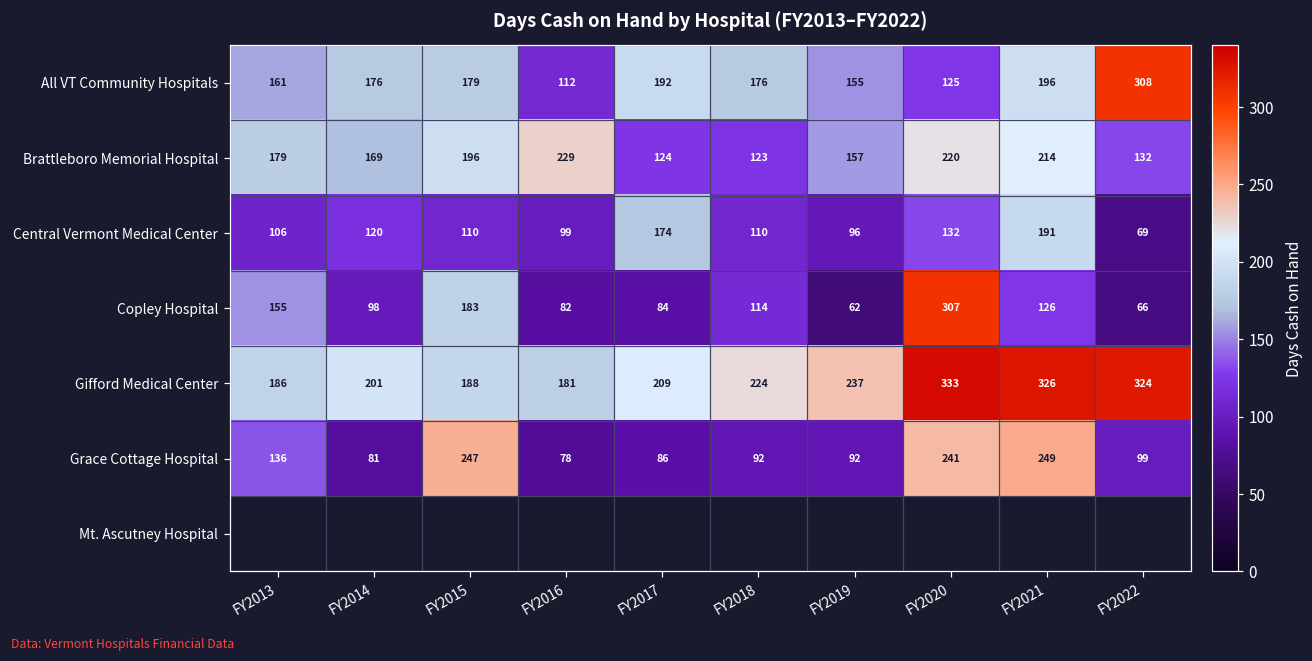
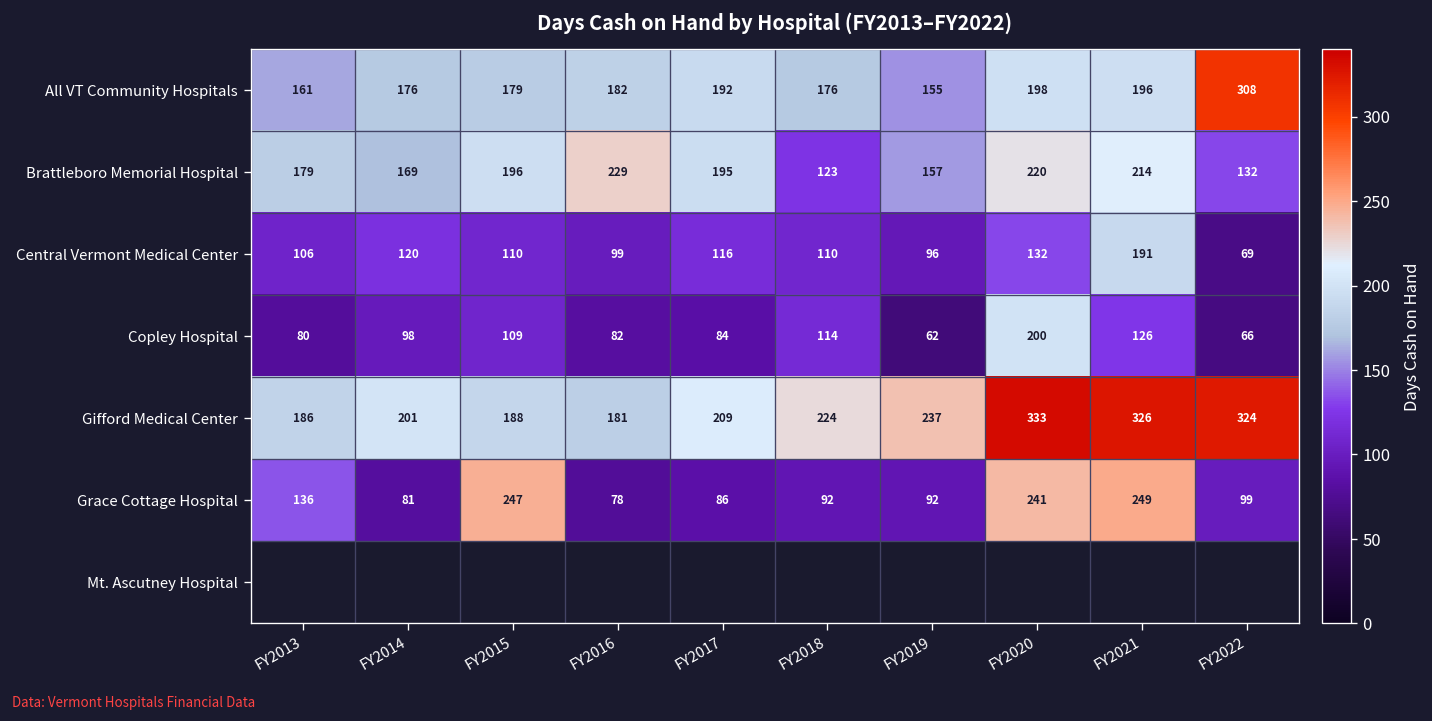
  {
    "All VT Community Hospitals": {
      "FY2013": 161,
      "FY2014": 176,
      "FY2015": 179,
-     "FY2016": 112,
+     "FY2016": 182,
      "FY2017": 192,
      "FY2018": 176,
      "FY2019": 155,
-     "FY2020": 125,
+     "FY2020": 198,
      "FY2021": 196,
      "FY2022": 308
    },
    "Brattleboro Memorial Hospital": {
      "FY2013": 179,
      "FY2014": 169,
      "FY2015": 196,
      "FY2016": 229,
-     "FY2017": 124,
+     "FY2017": 195,
      "FY2018": 123,
      "FY2019": 157,
      "FY2020": 220,
      "FY2021": 214,
      "FY2022": 132
    },
    "Central Vermont Medical Center": {
      "FY2013": 106,
      "FY2014": 120,
      "FY2015": 110,
      "FY2016": 99,
-     "FY2017": 174,
+     "FY2017": 116,
      "FY2018": 110,
      "FY2019": 96,
      "FY2020": 132,
      "FY2021": 191,
      "FY2022": 69
    },
    "Copley Hospital": {
-     "FY2013": 155,
+     "FY2013": 80,
      "FY2014": 98,
-     "FY2015": 183,
+     "FY2015": 109,
      "FY2016": 82,
      "FY2017": 84,
      "FY2018": 114,
      "FY2019": 62,
-     "FY2020": 307,
+     "FY2020": 200,
      "FY2021": 126,
      "FY2022": 66
    },
    "Gifford Medical Center": {
      "FY2013": 186,
      "FY2014": 201,
      "FY2015": 188,
      "FY2016": 181,
      "FY2017": 209,
      "FY2018": 224,
      "FY2019": 237,
      "FY2020": 333,
      "FY2021": 326,
      "FY2022": 324
    },
    "Grace Cottage Hospital": {
      "FY2013": 136,
      "FY2014": 81,
      "FY2015": 247,
      "FY2016": 78,
      "FY2017": 86,
      "FY2018": 92,
      "FY2019": 92,
      "FY2020": 241,
      "FY2021": 249,
      "FY2022": 99
    }
  }
